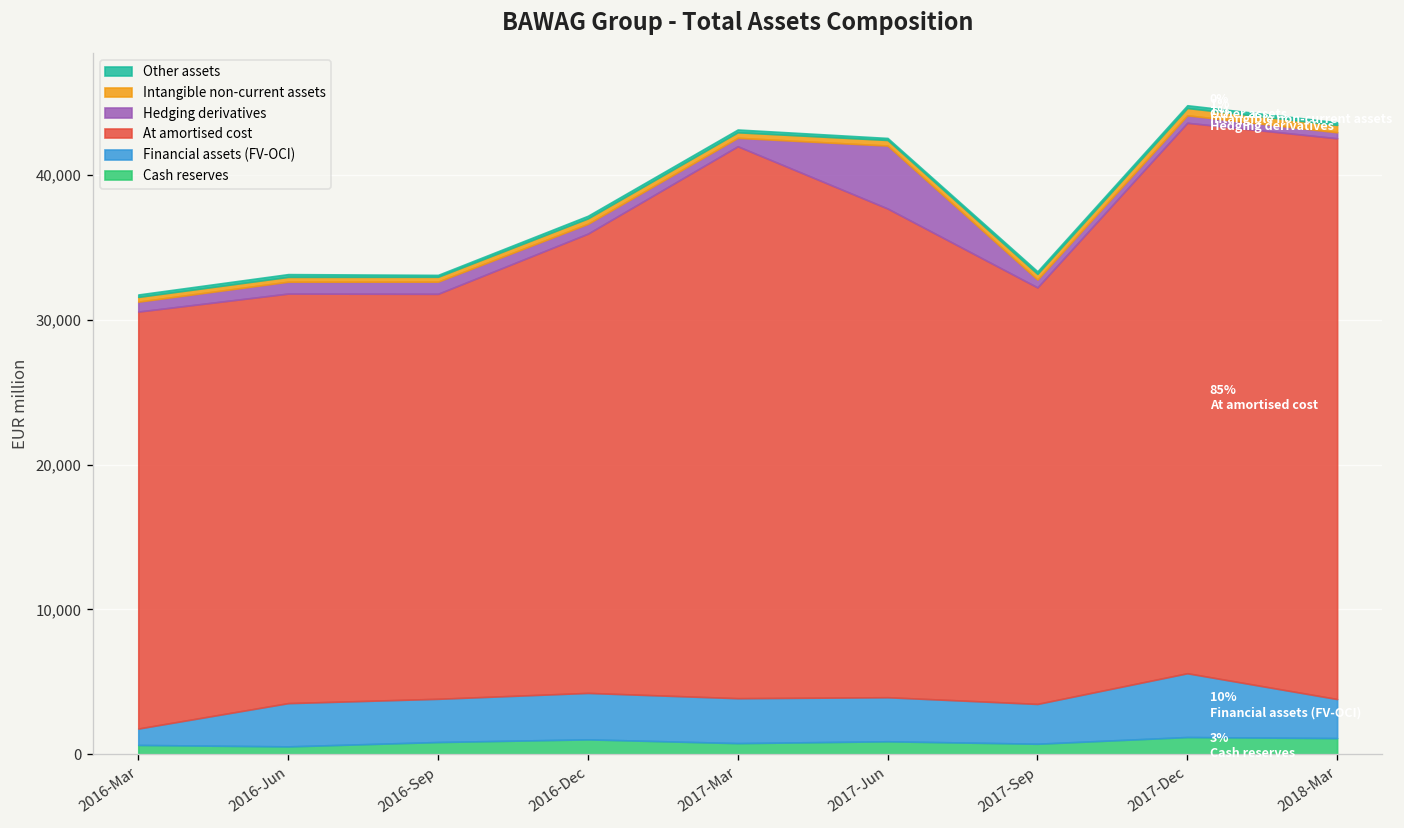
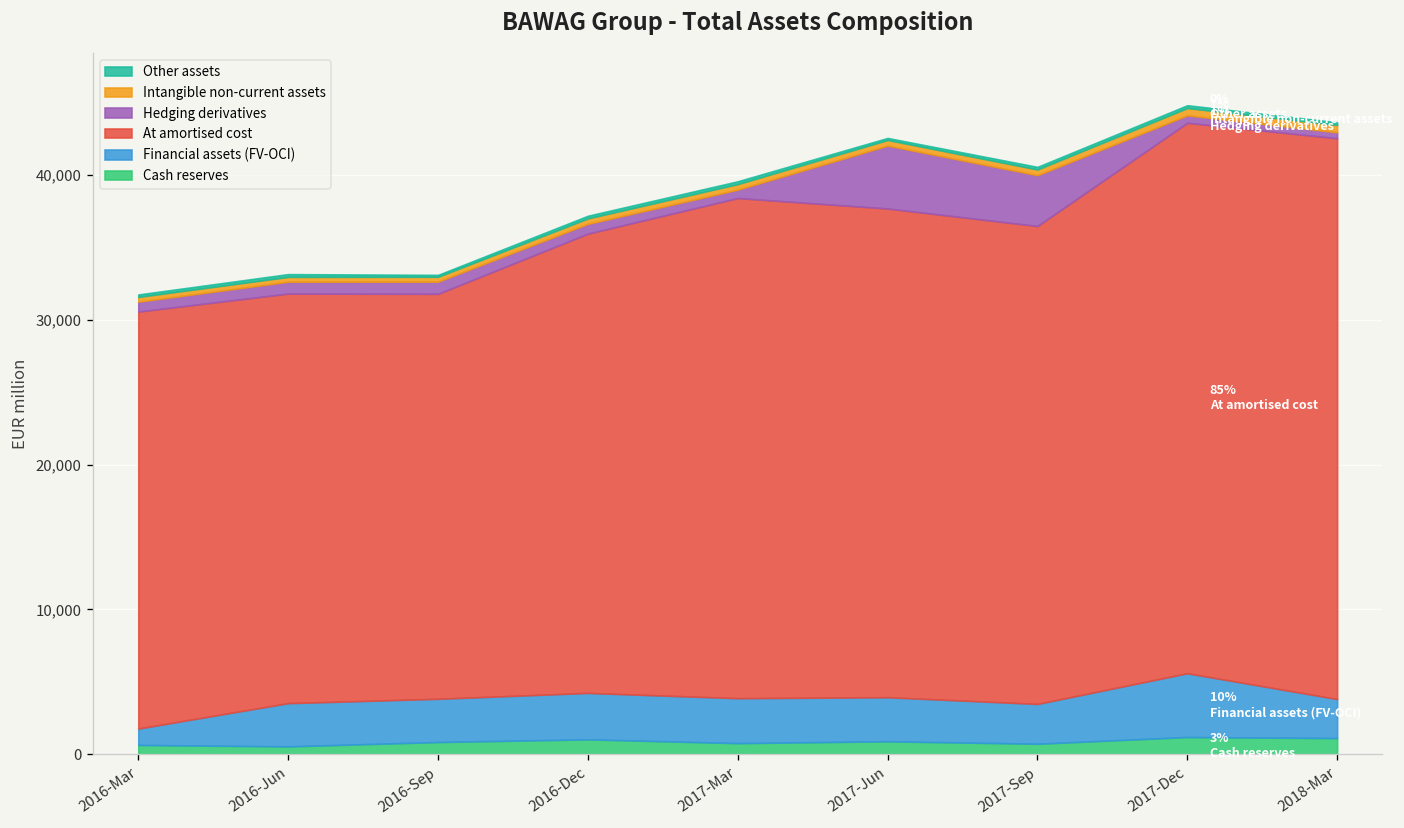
  {
    "Financial assets (FV-OCI)": {
      "2016-Mar": "1,100",
      "2016-Jun": "3,000",
      "2016-Sep": "3,000",
      "2016-Dec": "3,200",
      "2017-Mar": "3,100",
      "2017-Jun": "3,000",
      "2017-Sep": "2,800",
      "2017-Dec": "4,400"
    },
    "At amortised cost": {
      "2016-Mar": "28,800",
      "2016-Jun": "28,300",
      "2016-Sep": "28,000",
      "2016-Dec": "31,700",
-     "2017-Mar": "38,100",
+     "2017-Mar": "34,600",
      "2017-Jun": "33,800",
-     "2017-Sep": "28,800",
+     "2017-Sep": "33,000",
      "2017-Dec": "38,000",
      "2018-Mar": "38,700"
    },
    "Hedging derivatives": {
      "2016-Mar": "700",
      "2016-Jun": "800",
      "2016-Sep": "800",
      "2016-Dec": "700",
      "2017-Mar": "600",
      "2017-Jun": "4,300",
-     "2017-Sep": "500",
+     "2017-Sep": "3,500",
      "2017-Dec": "500"
    }
  }
